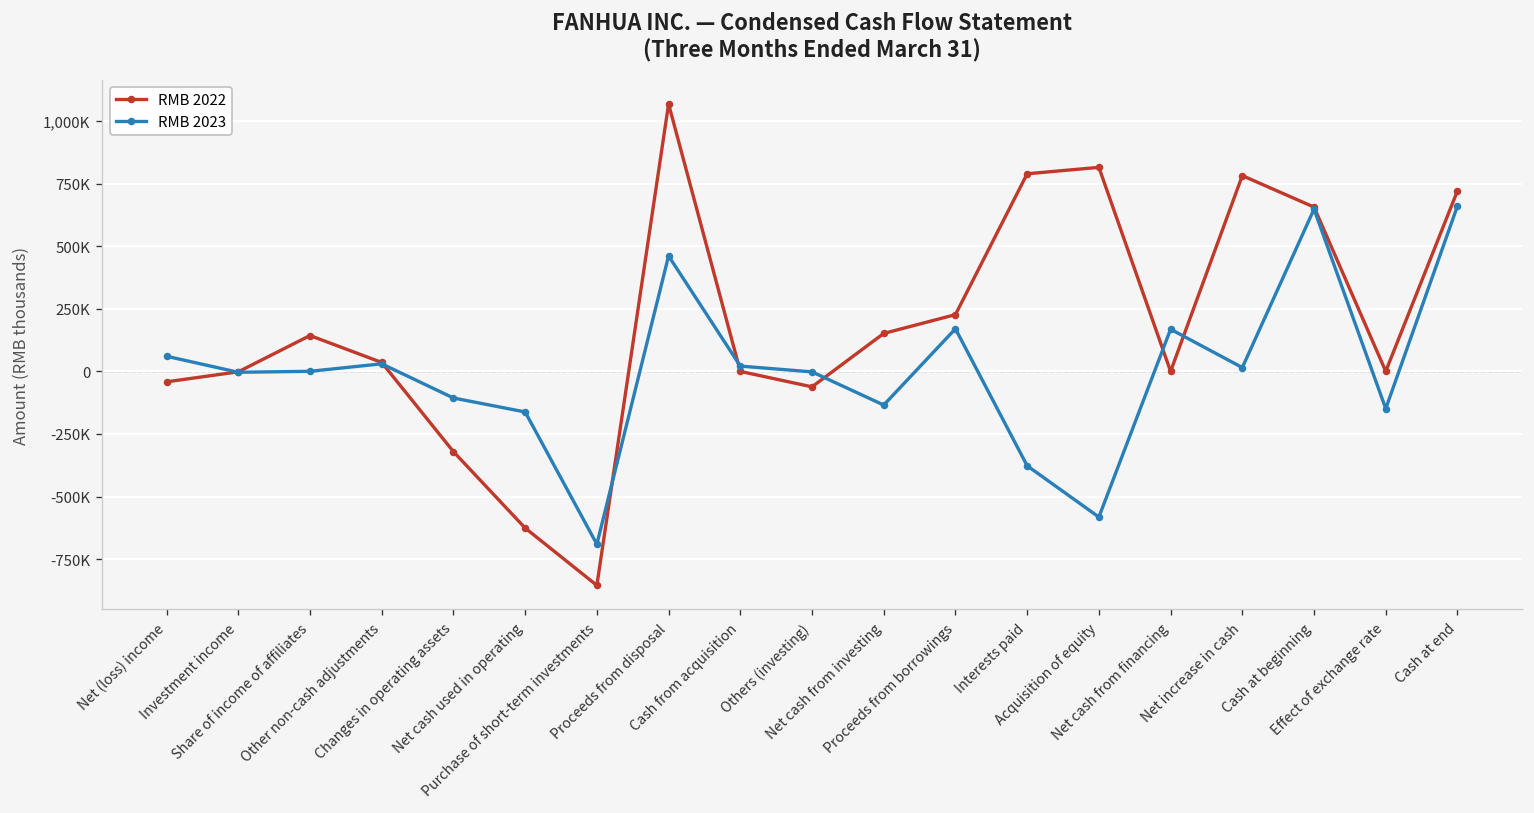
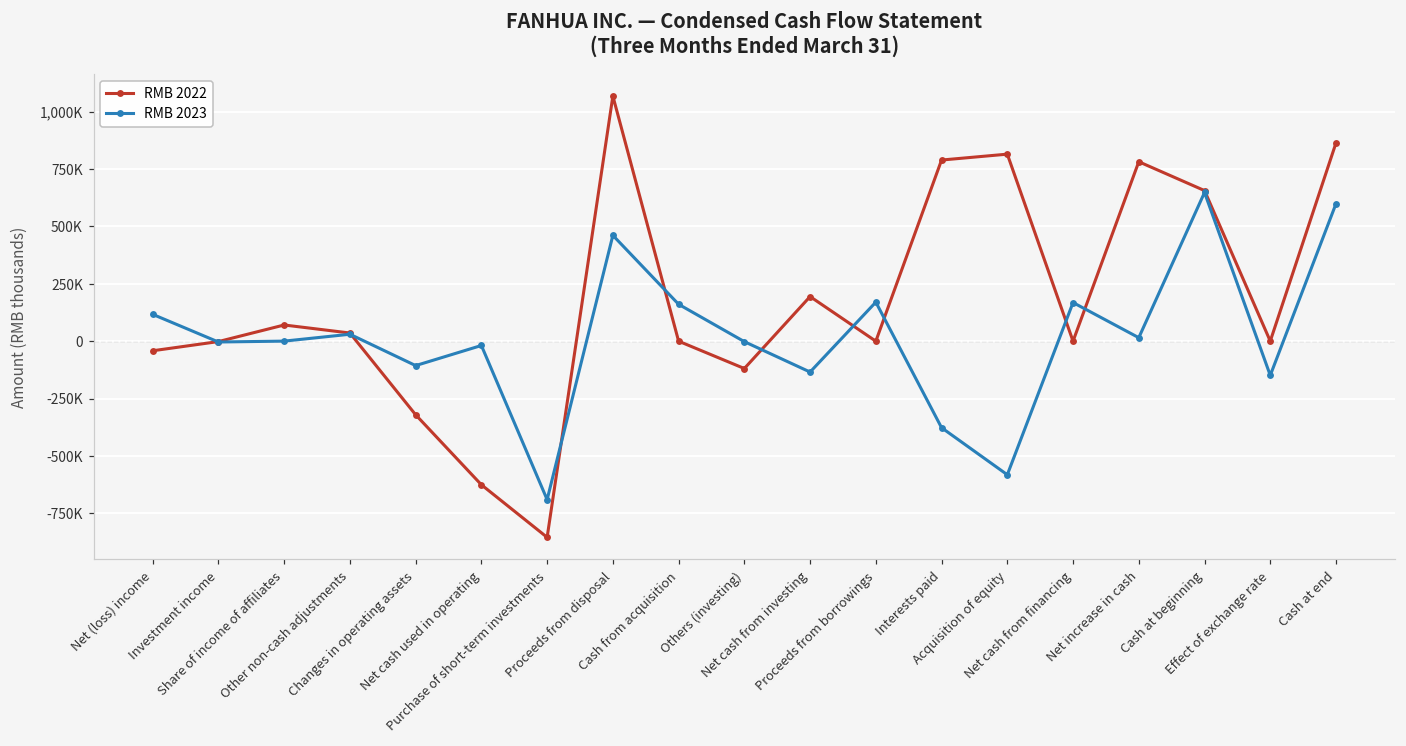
  {
    "RMB 2022": {
      "Net (loss) income": "-40,000",
-     "Share of income of affiliates": "140,000",
+     "Share of income of affiliates": "70,000",
      "Changes in operating assets": "-320,000",
      "Net cash used in operating": "-630,000",
      "Purchase of short-term investments": "-860,000",
      "Proceeds from disposal": "1,070,000",
      "Cash from acquisition": "0",
-     "Others (investing)": "-60,000",
-     "Net cash from investing": "150,000",
-     "Proceeds from borrowings": "230,000",
+     "Others (investing)": "-120,000",
+     "Net cash from investing": "190,000",
+     "Proceeds from borrowings": "0",
      "Interests paid": "790,000",
      "Acquisition of equity": "820,000",
      "Net cash from financing": "0",
      "Net increase in cash": "780,000",
      "Effect of exchange rate": "0",
-     "Cash at end": "720,000"
+     "Cash at end": "860,000"
    },
    "RMB 2023": {
-     "Net (loss) income": "60,000",
+     "Net (loss) income": "120,000",
      "Share of income of affiliates": "0",
      "Changes in operating assets": "-110,000",
-     "Net cash used in operating": "-160,000",
+     "Net cash used in operating": "-20,000",
      "Purchase of short-term investments": "-690,000",
      "Proceeds from disposal": "460,000",
-     "Cash from acquisition": "20,000",
+     "Cash from acquisition": "160,000",
      "Others (investing)": "0",
      "Net cash from investing": "-130,000",
      "Proceeds from borrowings": "170,000",
      "Interests paid": "-380,000",
      "Acquisition of equity": "-580,000",
      "Net cash from financing": "170,000",
      "Net increase in cash": "20,000",
      "Effect of exchange rate": "-150,000",
-     "Cash at end": "660,000"
+     "Cash at end": "600,000"
    }
  }
